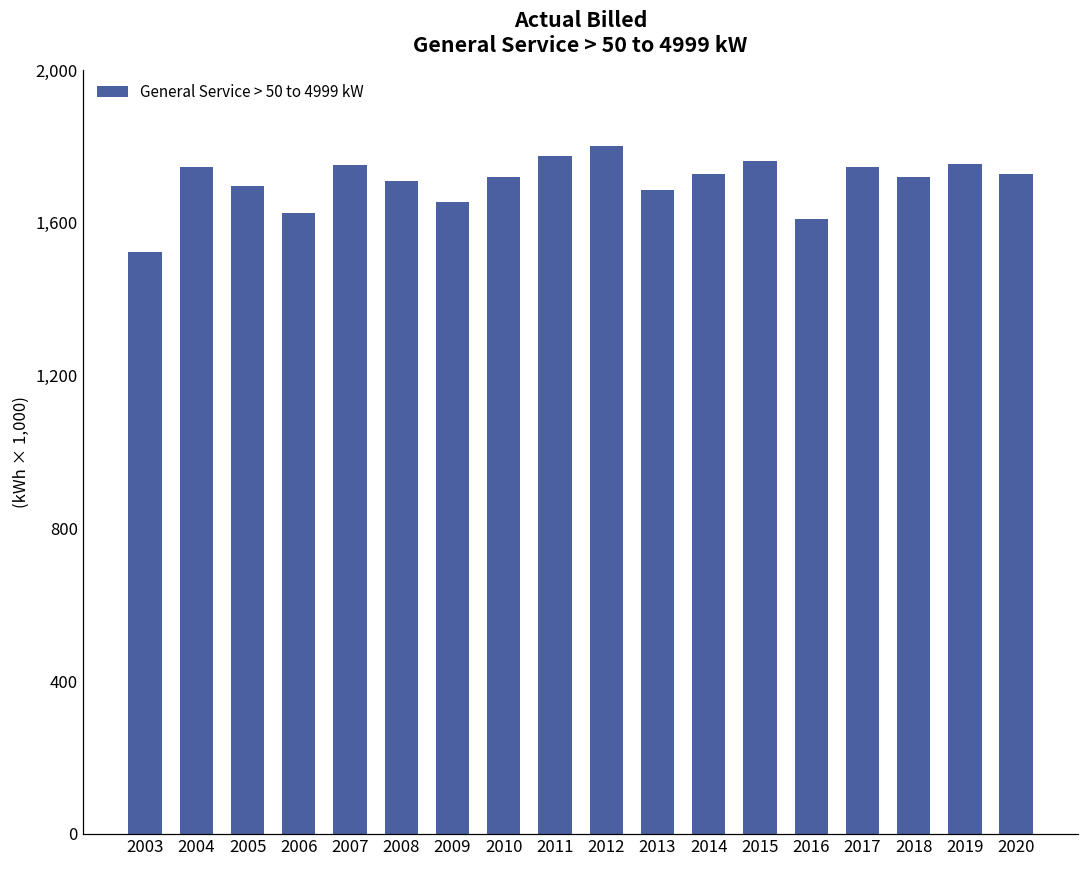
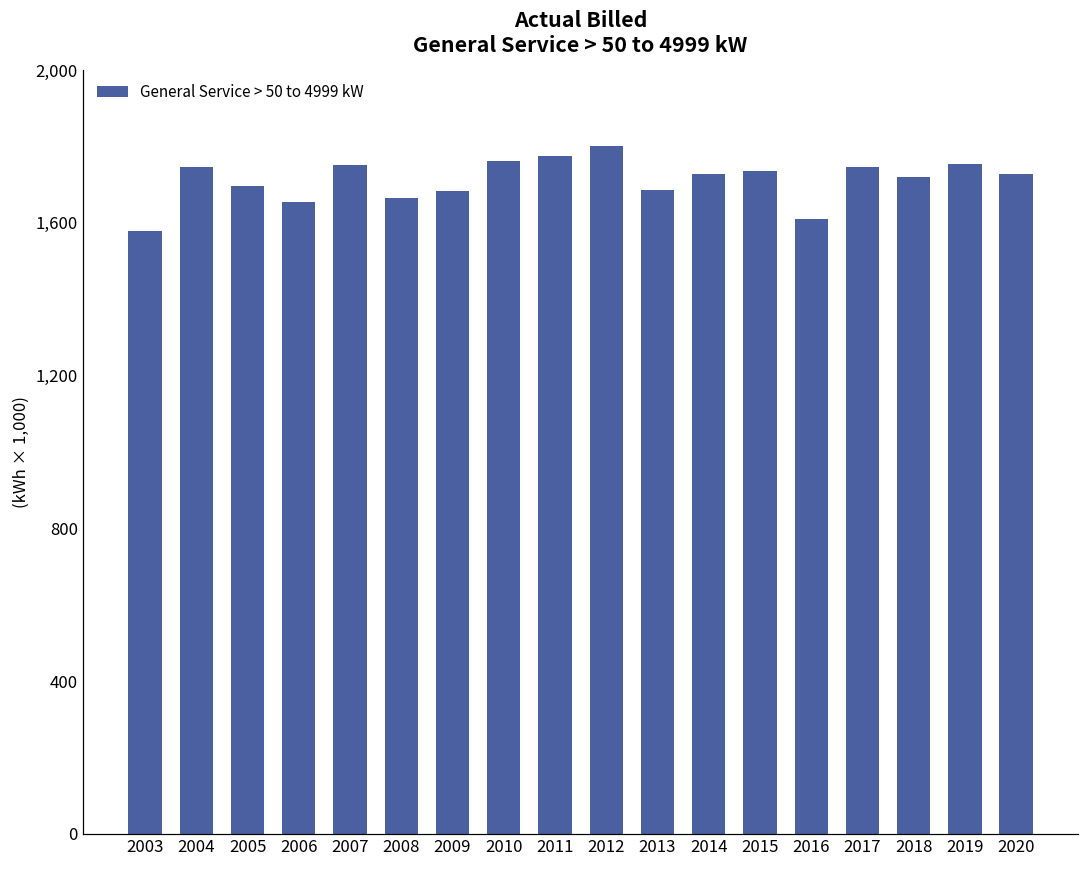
  {
-   "2003": "1,520",
+   "2003": "1,580",
    "2004": "1,750",
    "2005": "1,700",
-   "2006": "1,630",
+   "2006": "1,650",
    "2007": "1,750",
-   "2008": "1,710",
-   "2009": "1,660",
-   "2010": "1,720",
+   "2008": "1,670",
+   "2009": "1,680",
+   "2010": "1,760",
    "2011": "1,780",
    "2012": "1,800",
    "2013": "1,690",
    "2014": "1,730",
-   "2015": "1,760",
+   "2015": "1,730",
    "2016": "1,610",
    "2017": "1,750",
    "2018": "1,720",
    "2019": "1,750",
    "2020": "1,730"
  }
